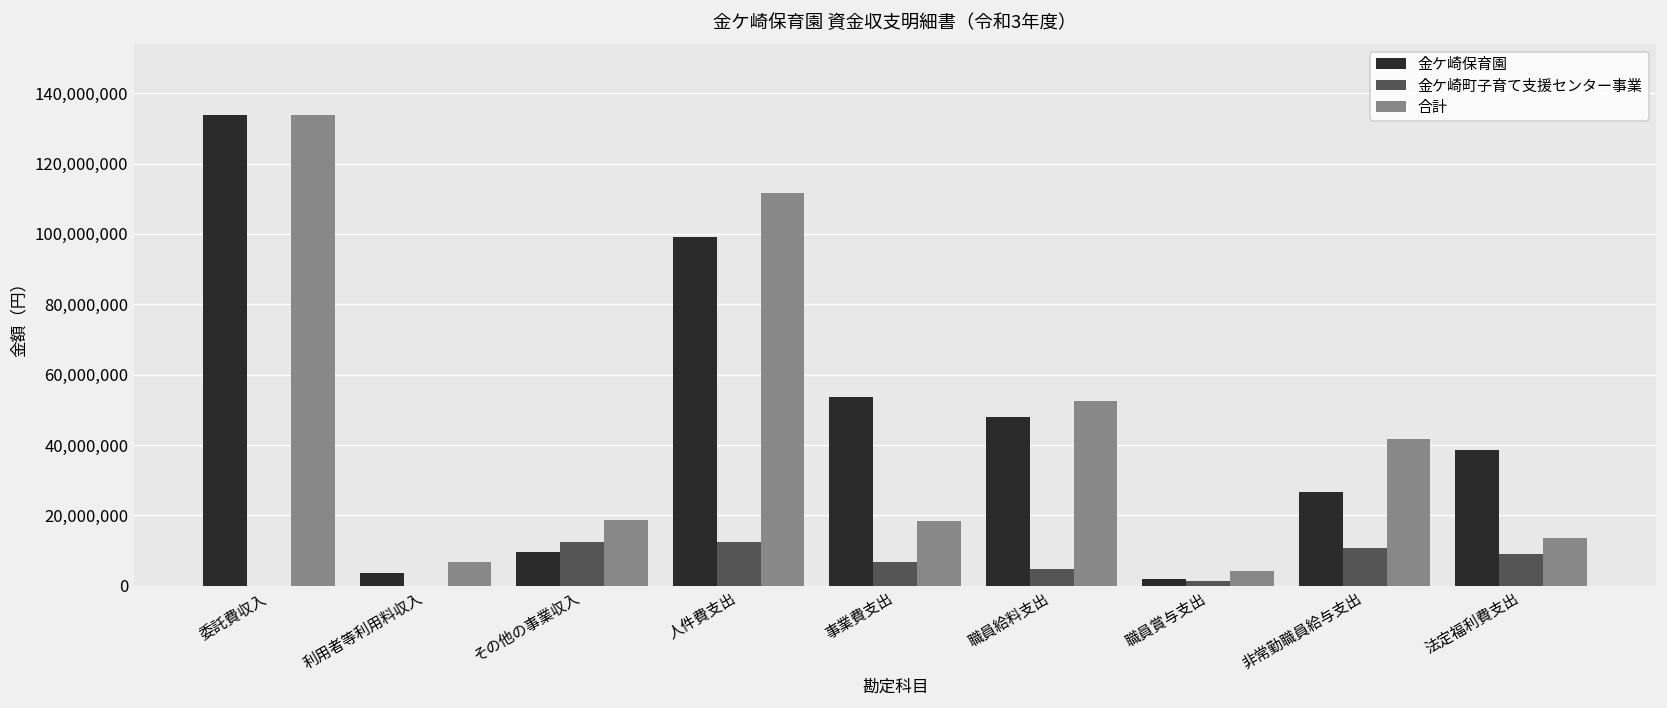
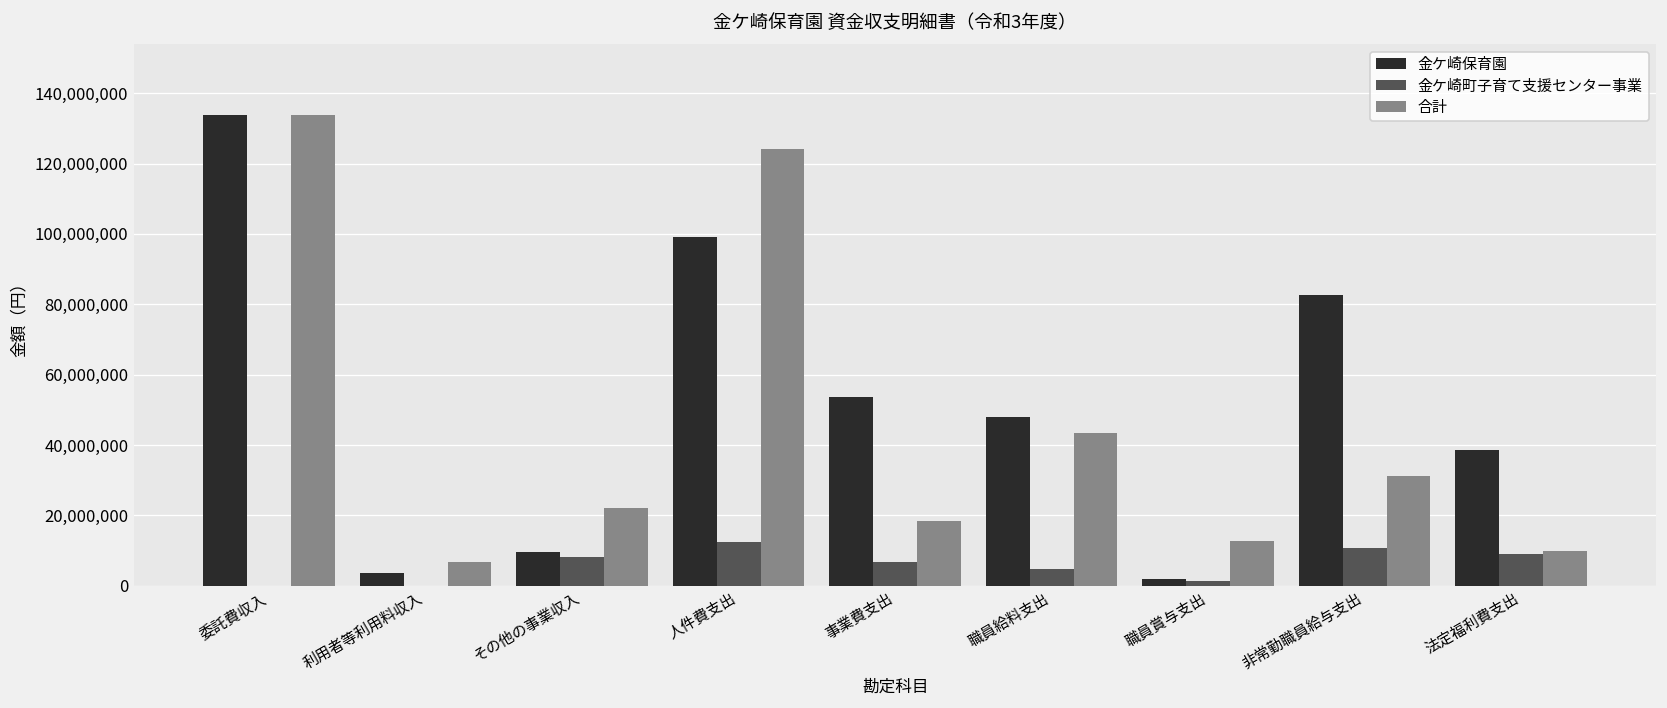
  {
    "金ケ崎保育園": {
      "委託費収入": "134,000,000",
      "利用者等利用料収入": "4,000,000",
      "その他の事業収入": "10,000,000",
      "人件費支出": "99,000,000",
      "事業費支出": "54,000,000",
      "職員給料支出": "48,000,000",
      "職員賞与支出": "2,000,000",
-     "非常勤職員給与支出": "27,000,000",
+     "非常勤職員給与支出": "83,000,000",
      "法定福利費支出": "39,000,000"
    },
    "金ケ崎町子育て支援センター事業": {
      "委託費収入": "0",
      "利用者等利用料収入": "0",
-     "その他の事業収入": "12,000,000",
+     "その他の事業収入": "8,000,000",
      "人件費支出": "12,000,000",
      "事業費支出": "7,000,000",
      "職員給料支出": "5,000,000",
      "職員賞与支出": "1,000,000",
      "非常勤職員給与支出": "11,000,000",
      "法定福利費支出": "9,000,000"
    },
    "合計": {
      "委託費収入": "134,000,000",
      "利用者等利用料収入": "7,000,000",
-     "その他の事業収入": "19,000,000",
-     "人件費支出": "112,000,000",
+     "その他の事業収入": "22,000,000",
+     "人件費支出": "124,000,000",
      "事業費支出": "18,000,000",
-     "職員給料支出": "53,000,000",
-     "職員賞与支出": "4,000,000",
-     "非常勤職員給与支出": "42,000,000",
-     "法定福利費支出": "14,000,000"
+     "職員給料支出": "43,000,000",
+     "職員賞与支出": "13,000,000",
+     "非常勤職員給与支出": "31,000,000",
+     "法定福利費支出": "10,000,000"
    }
  }
